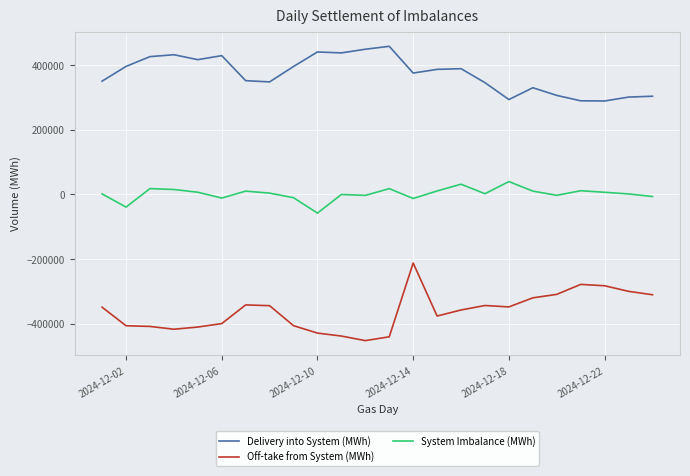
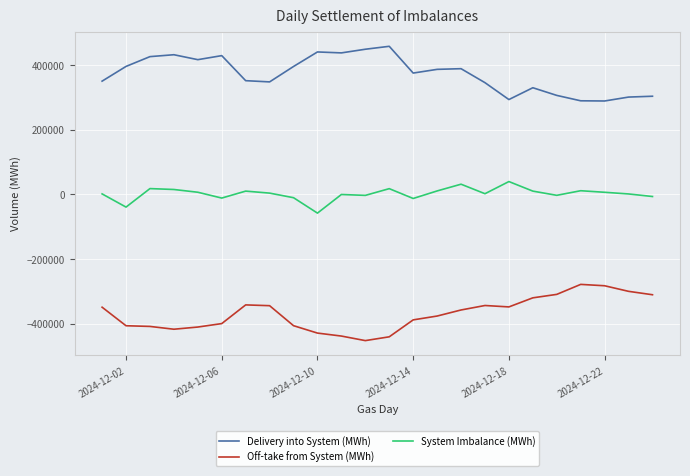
  {
    "Delivery into System (MWh)": {
      "2024-12-02": 400000,
      "2024-12-06": 430000,
      "2024-12-10": 440000,
      "2024-12-14": 380000,
      "2024-12-18": 290000,
      "2024-12-22": 290000
    },
    "Off-take from System (MWh)": {
      "2024-12-02": -410000,
      "2024-12-06": -400000,
      "2024-12-10": -430000,
-     "2024-12-14": -210000,
+     "2024-12-14": -390000,
      "2024-12-18": -350000,
      "2024-12-22": -280000
    },
    "System Imbalance (MWh)": {
      "2024-12-02": -40000,
      "2024-12-06": -10000,
      "2024-12-10": -60000,
      "2024-12-14": -10000,
      "2024-12-18": 40000,
      "2024-12-22": 10000
    }
  }
